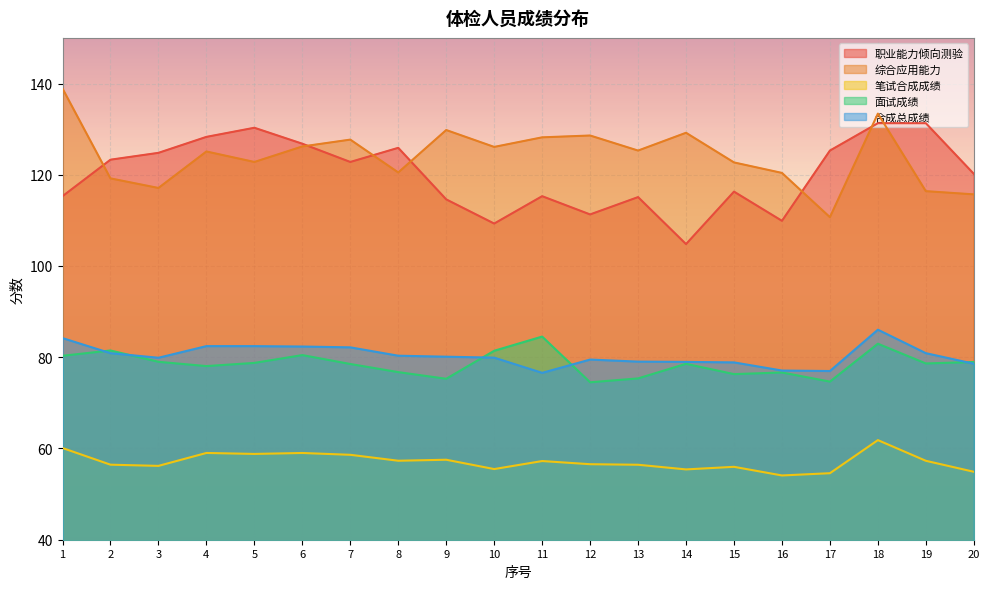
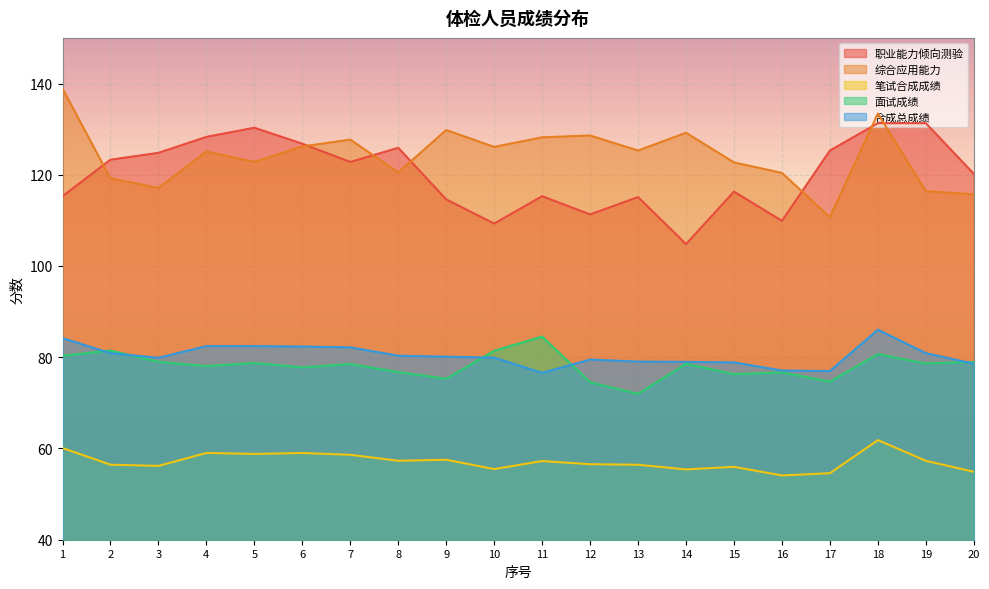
  {
    "面试成绩": {
      "1": 80,
      "2": 81,
      "3": 79,
      "4": 78,
      "5": 79,
-     "6": 80,
+     "6": 78,
      "7": 79,
      "8": 77,
      "9": 75,
      "10": 81,
      "11": 85,
      "12": 75,
-     "13": 75,
+     "13": 72,
      "15": 76,
      "17": 75,
-     "18": 83,
+     "18": 81,
      "19": 79
    },
    "合成总成绩": {
      "1": 84,
      "2": 81,
      "3": 80,
      "4": 82,
      "5": 82,
      "6": 82,
      "7": 82,
      "8": 80,
      "9": 80,
      "10": 80,
      "11": 77,
      "12": 79,
      "13": 79,
      "15": 79,
      "17": 77,
      "18": 86,
      "19": 81
    }
  }
